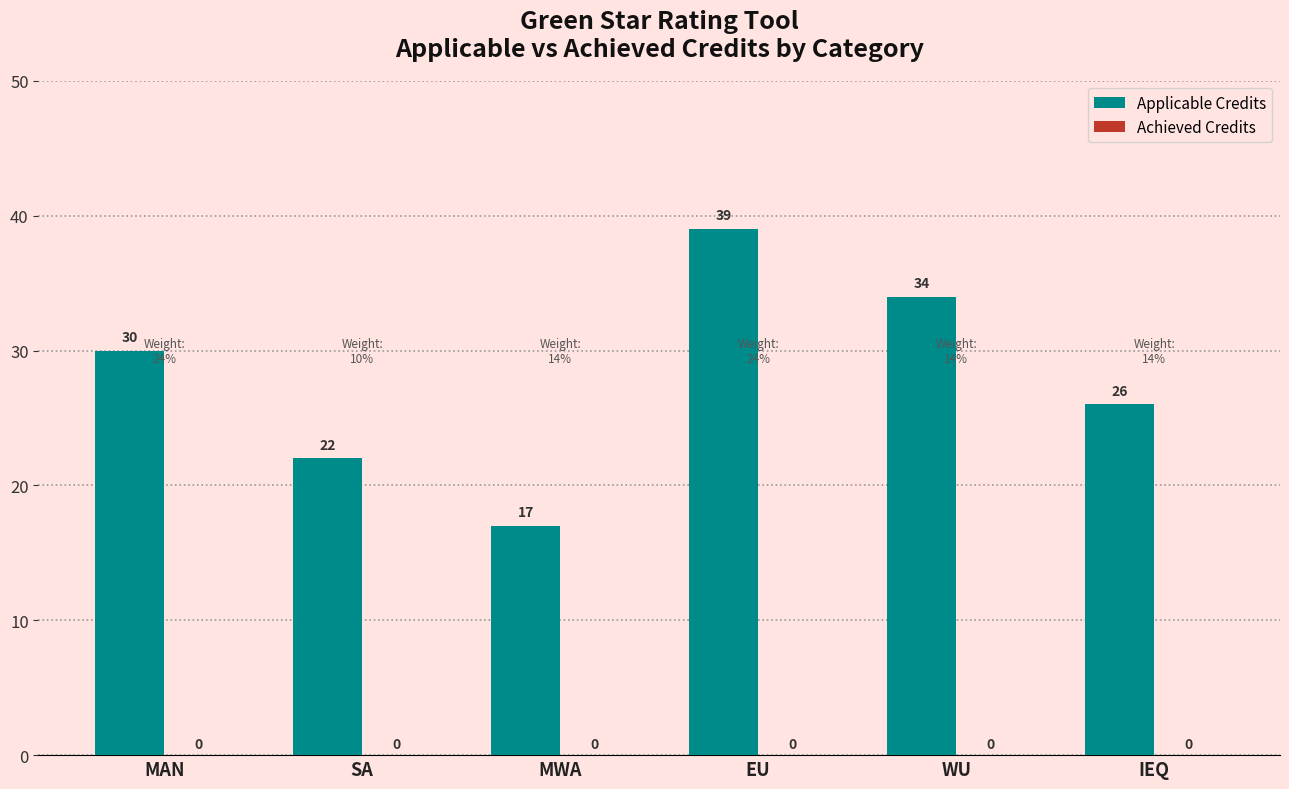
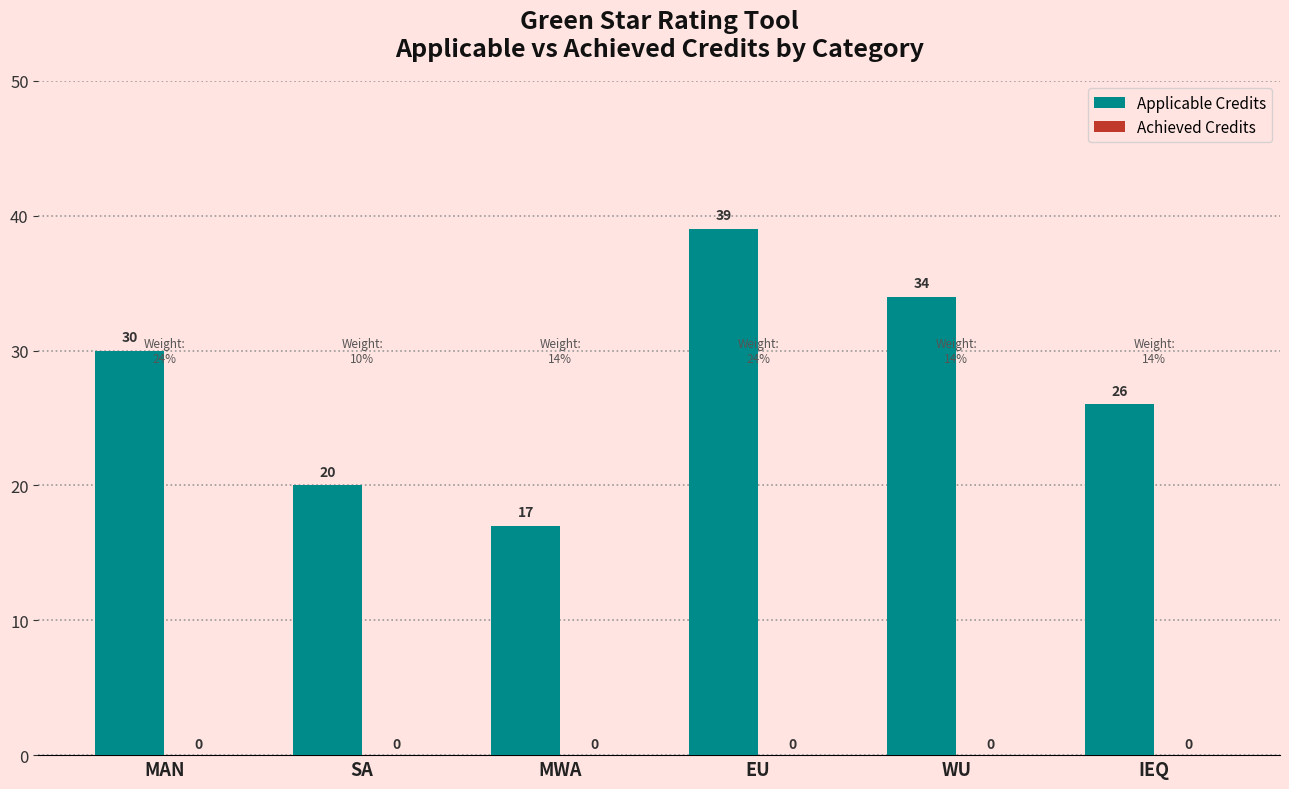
  {
    "Applicable Credits": {
      "MAN": 30,
-     "SA": 22,
+     "SA": 20,
      "MWA": 17,
      "EU": 39,
      "WU": 34,
      "IEQ": 26
    },
    "Achieved Credits": {
      "MAN": 0,
      "SA": 0,
      "MWA": 0,
      "EU": 0,
      "WU": 0,
      "IEQ": 0
    }
  }
